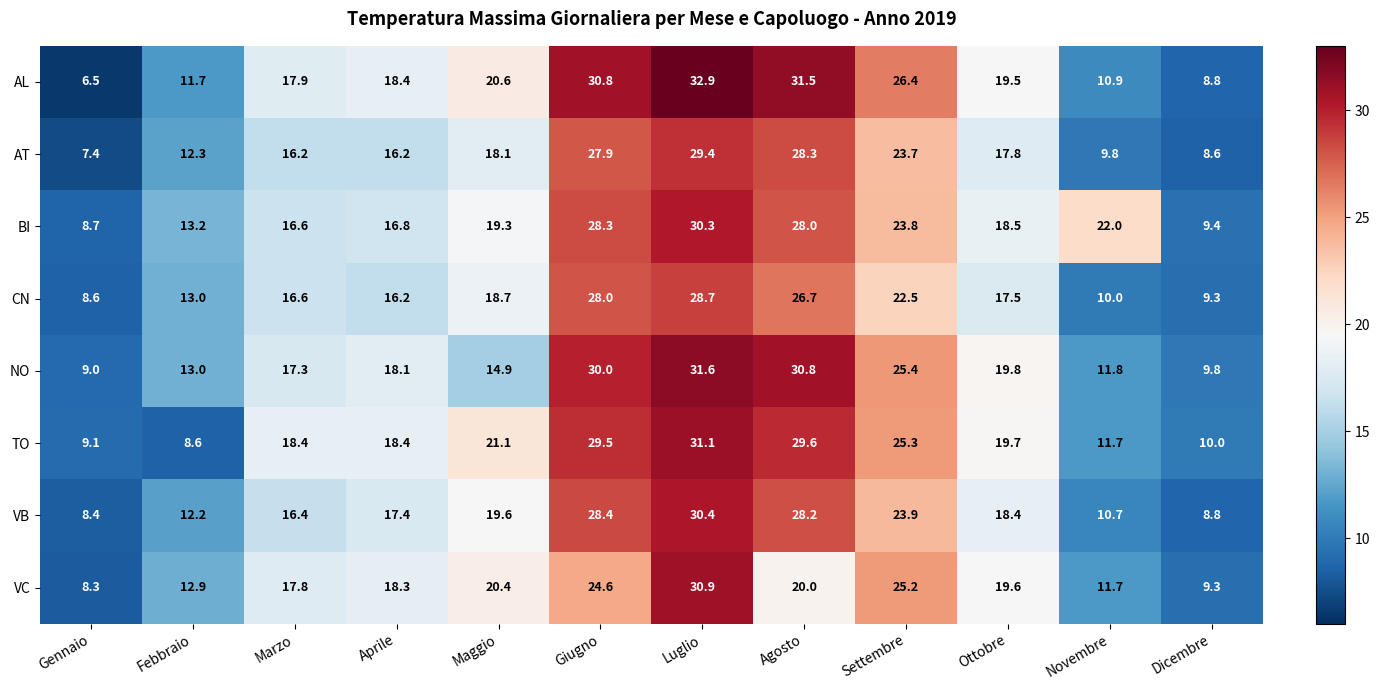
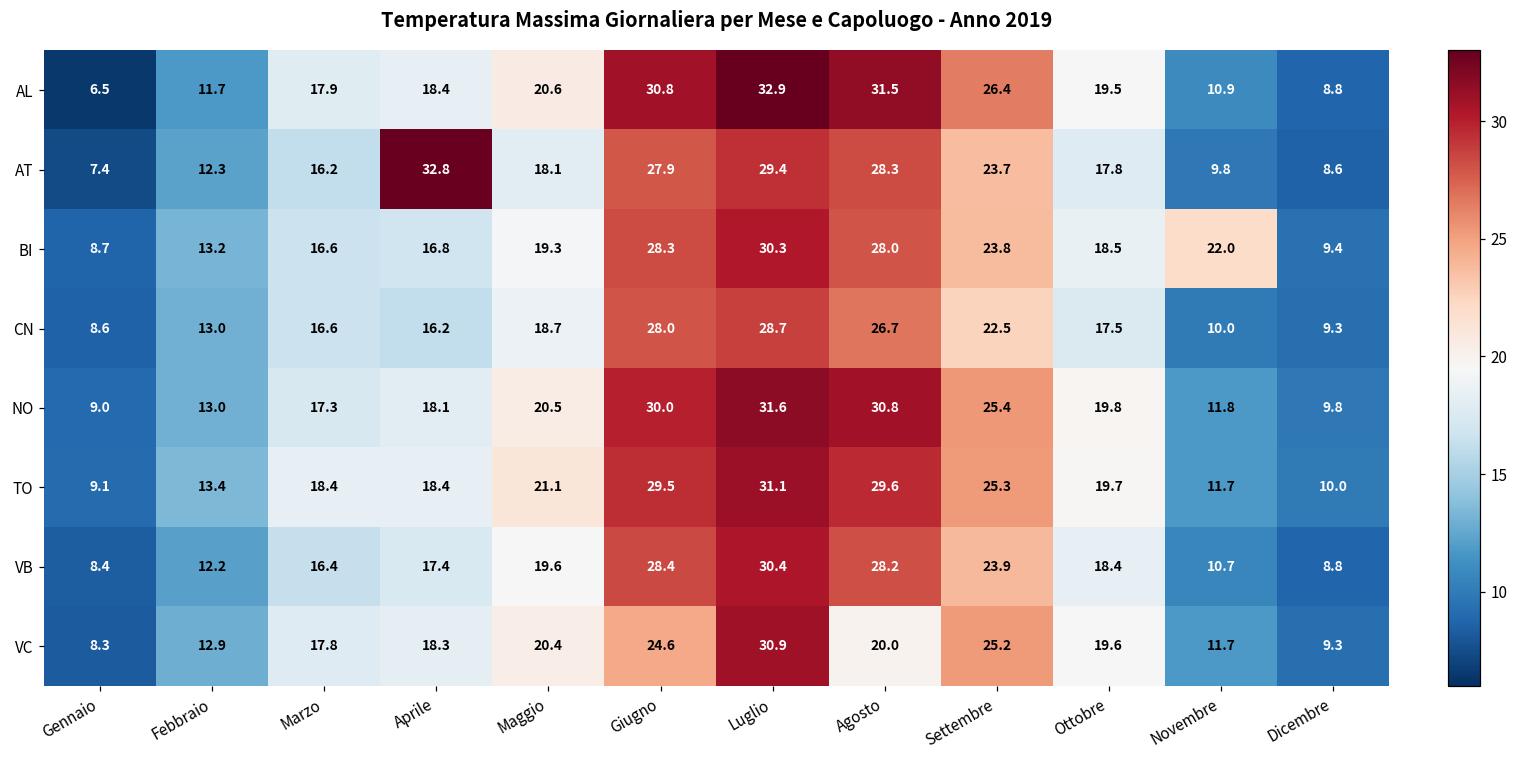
  {
    "AL": {
      "Gennaio": 6.5,
      "Febbraio": 11.7,
      "Marzo": 17.9,
      "Aprile": 18.4,
      "Maggio": 20.6,
      "Giugno": 30.8,
      "Luglio": 32.9,
      "Agosto": 31.5,
      "Settembre": 26.4,
      "Ottobre": 19.5,
      "Novembre": 10.9,
      "Dicembre": 8.8
    },
    "AT": {
      "Gennaio": 7.4,
      "Febbraio": 12.3,
      "Marzo": 16.2,
-     "Aprile": 16.2,
+     "Aprile": 32.8,
      "Maggio": 18.1,
      "Giugno": 27.9,
      "Luglio": 29.4,
      "Agosto": 28.3,
      "Settembre": 23.7,
      "Ottobre": 17.8,
      "Novembre": 9.8,
      "Dicembre": 8.6
    },
    "BI": {
      "Gennaio": 8.7,
      "Febbraio": 13.2,
      "Marzo": 16.6,
      "Aprile": 16.8,
      "Maggio": 19.3,
      "Giugno": 28.3,
      "Luglio": 30.3,
      "Agosto": 28.0,
      "Settembre": 23.8,
      "Ottobre": 18.5,
      "Novembre": 22.0,
      "Dicembre": 9.4
    },
    "CN": {
      "Gennaio": 8.6,
      "Febbraio": 13.0,
      "Marzo": 16.6,
      "Aprile": 16.2,
      "Maggio": 18.7,
      "Giugno": 28.0,
      "Luglio": 28.7,
      "Agosto": 26.7,
      "Settembre": 22.5,
      "Ottobre": 17.5,
      "Novembre": 10.0,
      "Dicembre": 9.3
    },
    "NO": {
      "Gennaio": 9.0,
      "Febbraio": 13.0,
      "Marzo": 17.3,
      "Aprile": 18.1,
-     "Maggio": 14.9,
+     "Maggio": 20.5,
      "Giugno": 30.0,
      "Luglio": 31.6,
      "Agosto": 30.8,
      "Settembre": 25.4,
      "Ottobre": 19.8,
      "Novembre": 11.8,
      "Dicembre": 9.8
    },
    "TO": {
      "Gennaio": 9.1,
-     "Febbraio": 8.6,
+     "Febbraio": 13.4,
      "Marzo": 18.4,
      "Aprile": 18.4,
      "Maggio": 21.1,
      "Giugno": 29.5,
      "Luglio": 31.1,
      "Agosto": 29.6,
      "Settembre": 25.3,
      "Ottobre": 19.7,
      "Novembre": 11.7,
      "Dicembre": 10.0
    },
    "VB": {
      "Gennaio": 8.4,
      "Febbraio": 12.2,
      "Marzo": 16.4,
      "Aprile": 17.4,
      "Maggio": 19.6,
      "Giugno": 28.4,
      "Luglio": 30.4,
      "Agosto": 28.2,
      "Settembre": 23.9,
      "Ottobre": 18.4,
      "Novembre": 10.7,
      "Dicembre": 8.8
    },
    "VC": {
      "Gennaio": 8.3,
      "Febbraio": 12.9,
      "Marzo": 17.8,
      "Aprile": 18.3,
      "Maggio": 20.4,
      "Giugno": 24.6,
      "Luglio": 30.9,
      "Agosto": 20.0,
      "Settembre": 25.2,
      "Ottobre": 19.6,
      "Novembre": 11.7,
      "Dicembre": 9.3
    }
  }
